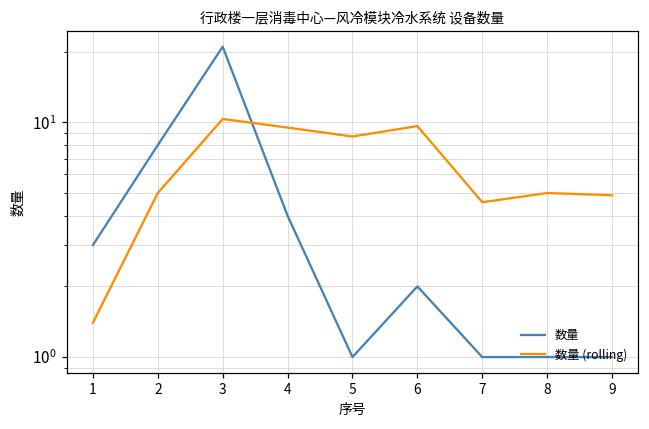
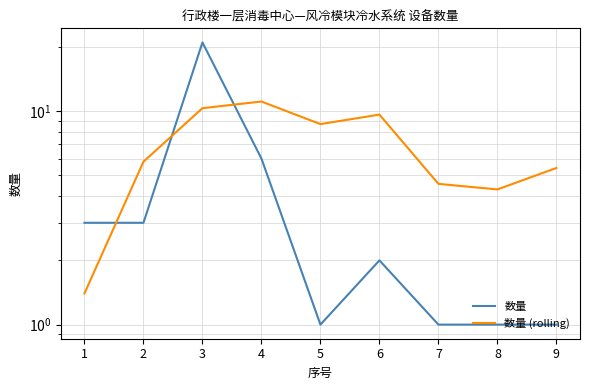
  {
    "数量": {
      "1": 3,
-     "2": 8,
+     "2": 3,
      "3": 21,
-     "4": 4,
+     "4": 6,
      "5": 1,
      "6": 2,
      "7": 1,
      "8": 1,
      "9": 1
    },
    "数量 (rolling)": {
      "1": 1.4,
-     "2": 5.0,
+     "2": 5.8,
      "3": 10,
-     "4": 10,
+     "4": 11,
      "5": 8.7,
      "6": 10,
      "7": 4.6,
-     "8": 5.0,
-     "9": 4.9
+     "8": 4.3,
+     "9": 5.4
    }
  }
